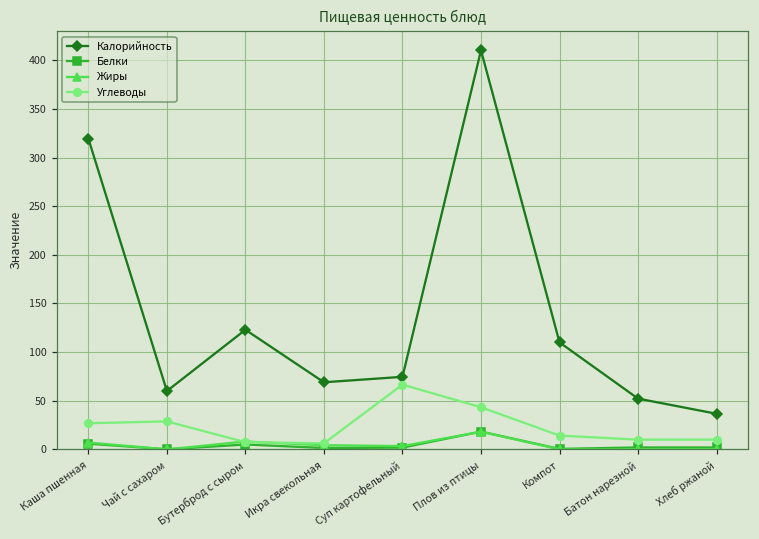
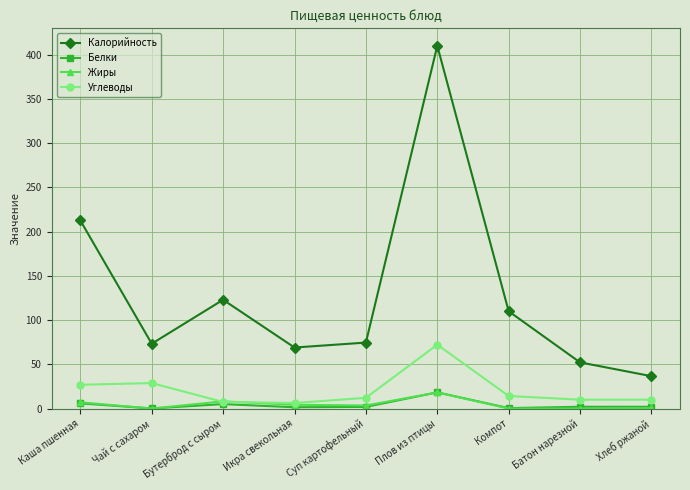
  {
    "Калорийность": {
-     "Каша пшенная": 320,
-     "Чай с сахаром": 60,
+     "Каша пшенная": 210,
+     "Чай с сахаром": 70,
      "Бутерброд с сыром": 120,
      "Икра свекольная": 70,
      "Суп картофельный": 70,
      "Плов из птицы": 410,
      "Компот": 110,
      "Батон нарезной": 50,
      "Хлеб ржаной": 40
    },
    "Углеводы": {
      "Каша пшенная": 30,
      "Чай с сахаром": 30,
-     "Суп картофельный": 70,
-     "Плов из птицы": 40,
+     "Суп картофельный": 10,
+     "Плов из птицы": 70,
      "Компот": 10,
      "Батон нарезной": 10,
      "Хлеб ржаной": 10
    }
  }
